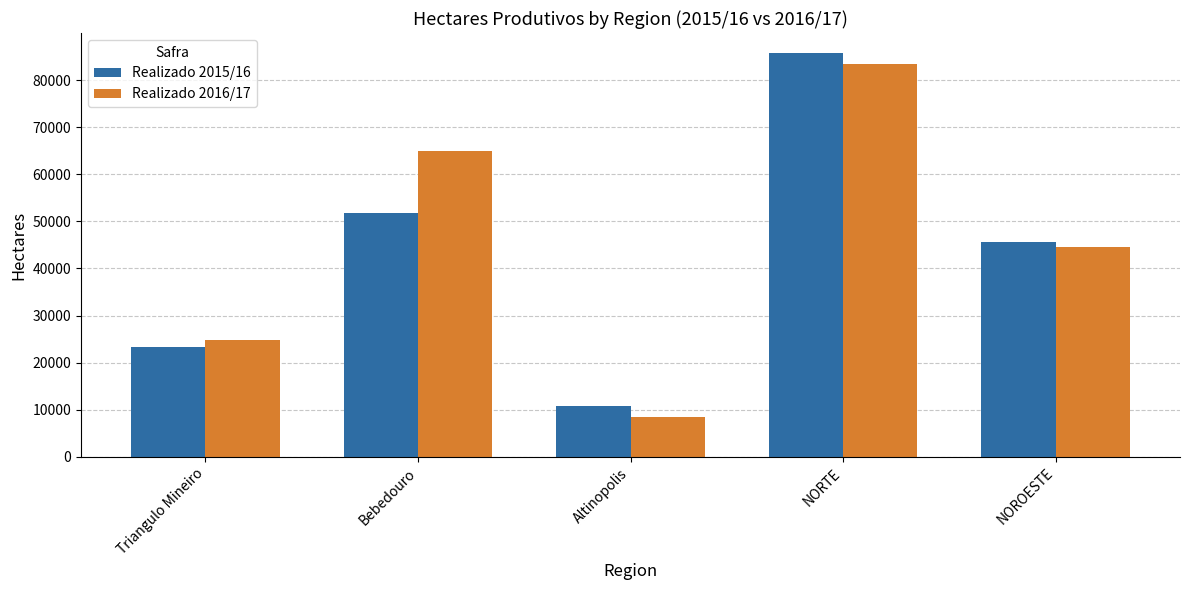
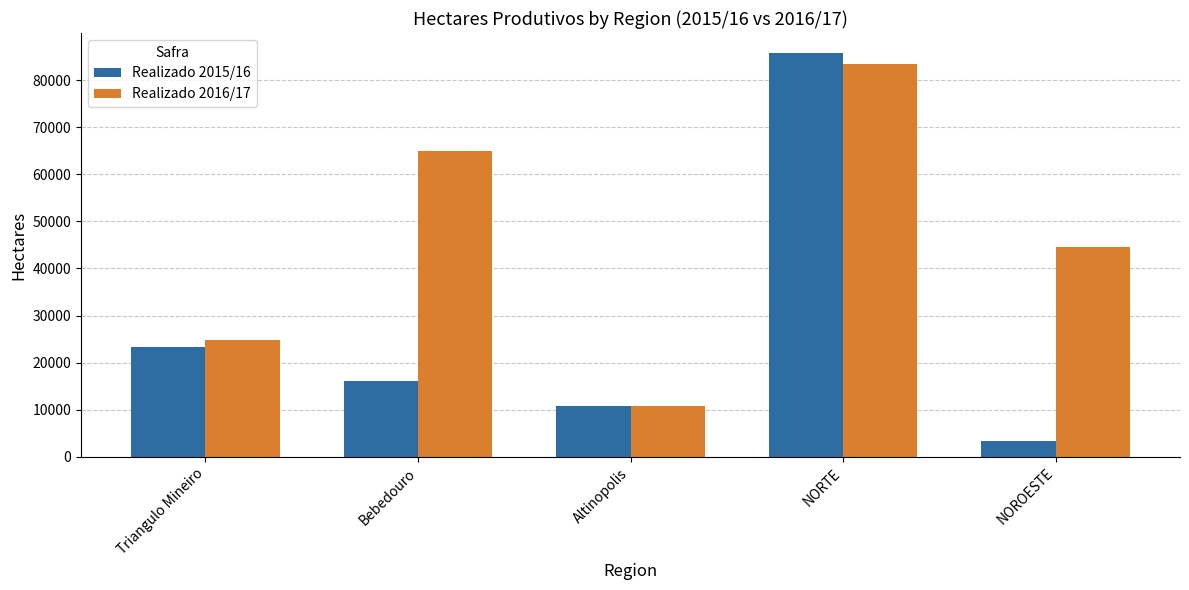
  {
    "Realizado 2015/16": {
      "Triangulo Mineiro": 23000,
-     "Bebedouro": 52000,
+     "Bebedouro": 16000,
      "Altinopolis": 11000,
      "NORTE": 86000,
-     "NOROESTE": 46000
+     "NOROESTE": 3000
    },
    "Realizado 2016/17": {
      "Triangulo Mineiro": 25000,
      "Bebedouro": 65000,
-     "Altinopolis": 9000,
+     "Altinopolis": 11000,
      "NORTE": 83000,
      "NOROESTE": 44000
    }
  }
